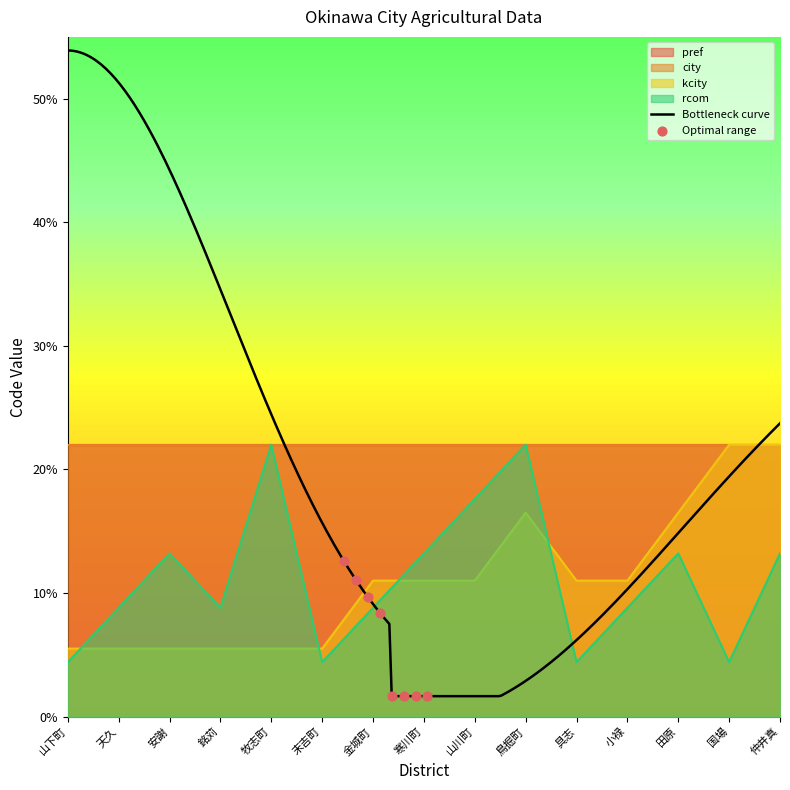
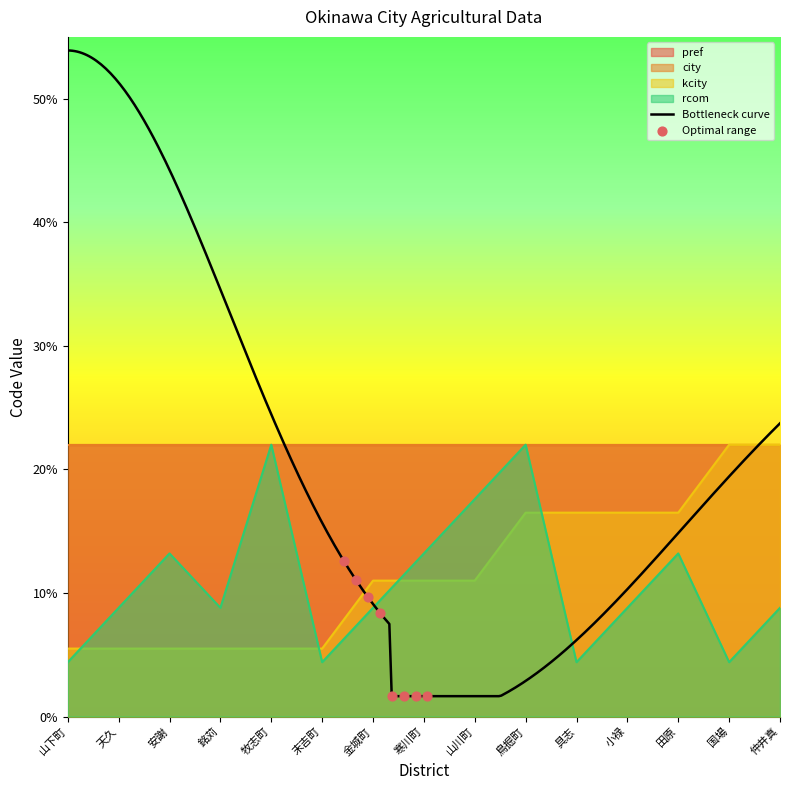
  {
    "city": {
      "山下町": "22.0%",
      "天久": "22.0%",
      "安謝": "22.0%",
      "銘苅": "22.0%",
      "末吉町": "22.0%",
      "金城町": "22.0%",
      "寒川町": "22.0%",
      "山川町": "22.0%",
      "具志": "22.0%",
      "小禄": "22.0%",
      "田原": "22.0%"
    },
    "kcity": {
      "山下町": "5.5%",
      "天久": "5.5%",
      "安謝": "5.5%",
      "銘苅": "5.5%",
      "牧志町": "5.5%",
      "末吉町": "5.5%",
      "金城町": "11.0%",
      "寒川町": "11.0%",
      "山川町": "11.0%",
      "鳥掘町": "16.5%",
-     "具志": "11.0%",
-     "小禄": "11.0%",
+     "具志": "16.5%",
+     "小禄": "16.5%",
      "田原": "16.5%"
    },
    "rcom": {
      "山下町": "4.4%",
      "天久": "8.8%",
      "安謝": "13.2%",
      "銘苅": "8.8%",
      "末吉町": "4.4%",
      "寒川町": "13.2%",
      "山川町": "17.6%",
      "具志": "4.4%",
      "小禄": "8.8%",
      "田原": "13.2%",
      "国場": "4.4%",
-     "仲井真": "13.2%"
+     "仲井真": "8.8%"
    },
    "Bottleneck curve": {
      "山下町": "53.9%",
      "仲井真": "23.7%"
    }
  }
